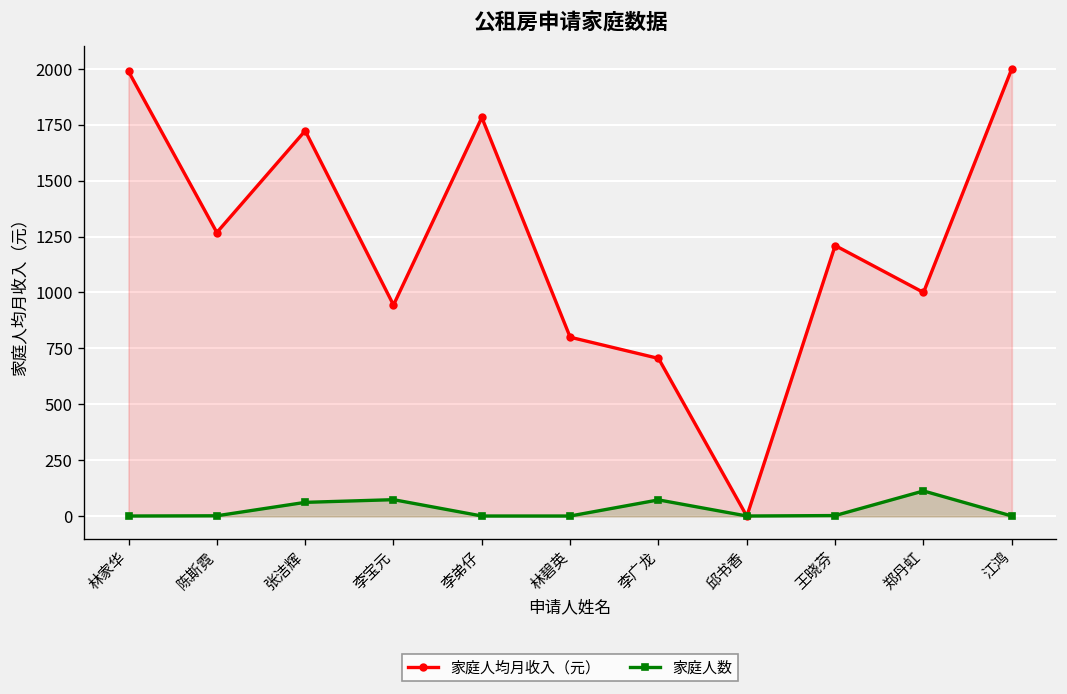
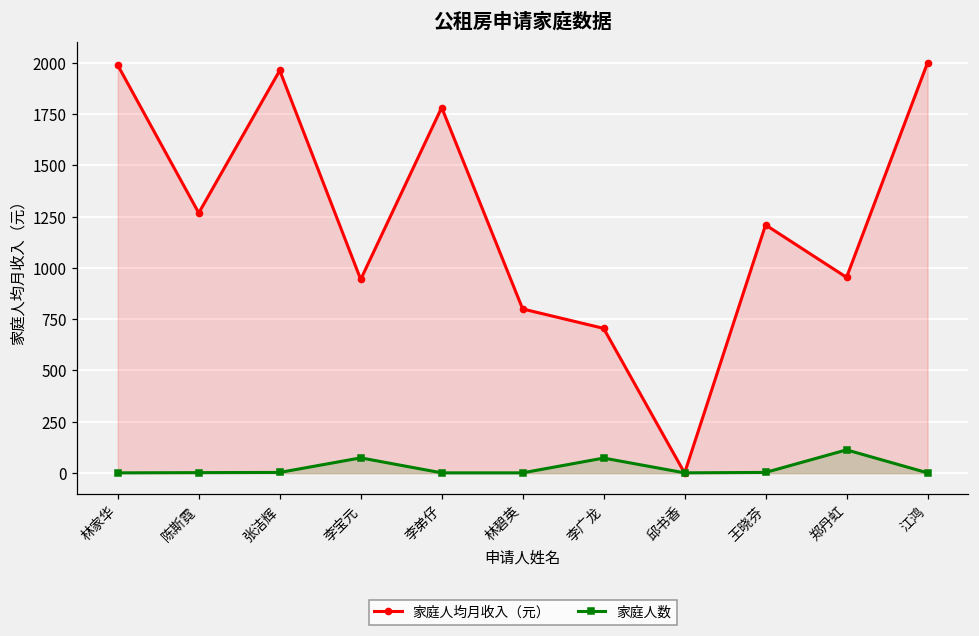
  {
    "家庭人均月收入（元）": {
      "林家华": 1990,
      "陈斯霓": 1270,
-     "张洁辉": 1720,
+     "张洁辉": 1960,
      "李宝元": 940,
      "李弟仔": 1780,
      "林碧英": 800,
      "李广龙": 710,
      "王晓芬": 1210,
-     "郑丹虹": 1000,
+     "郑丹虹": 950,
      "江鸿": 2000
    },
    "家庭人数": {
      "林家华": 0,
      "陈斯霓": 0,
-     "张洁辉": 60,
+     "张洁辉": 0,
      "李宝元": 70,
      "李弟仔": 0,
      "林碧英": 0,
      "李广龙": 70,
      "王晓芬": 0,
      "郑丹虹": 110,
      "江鸿": 0
    }
  }
